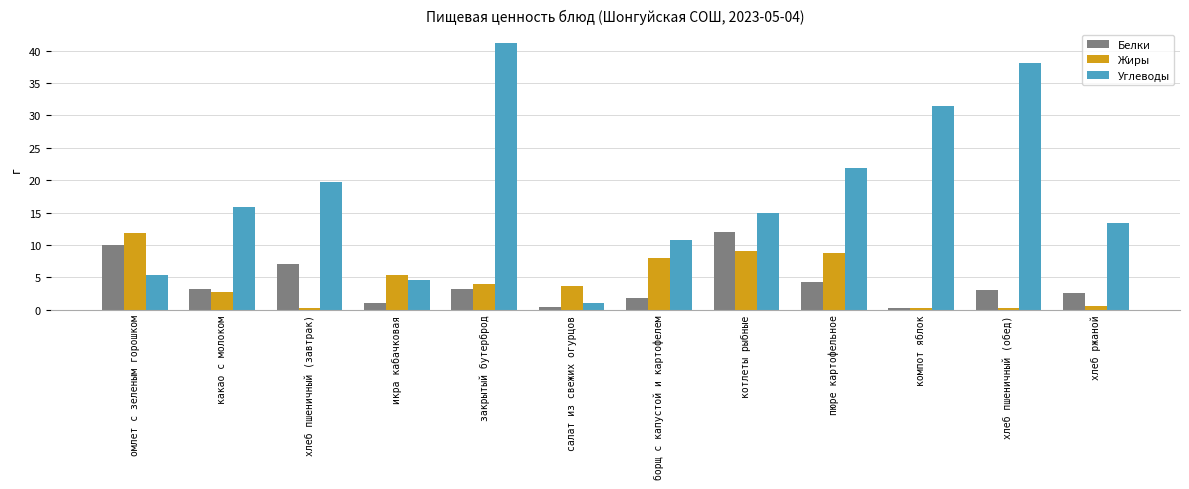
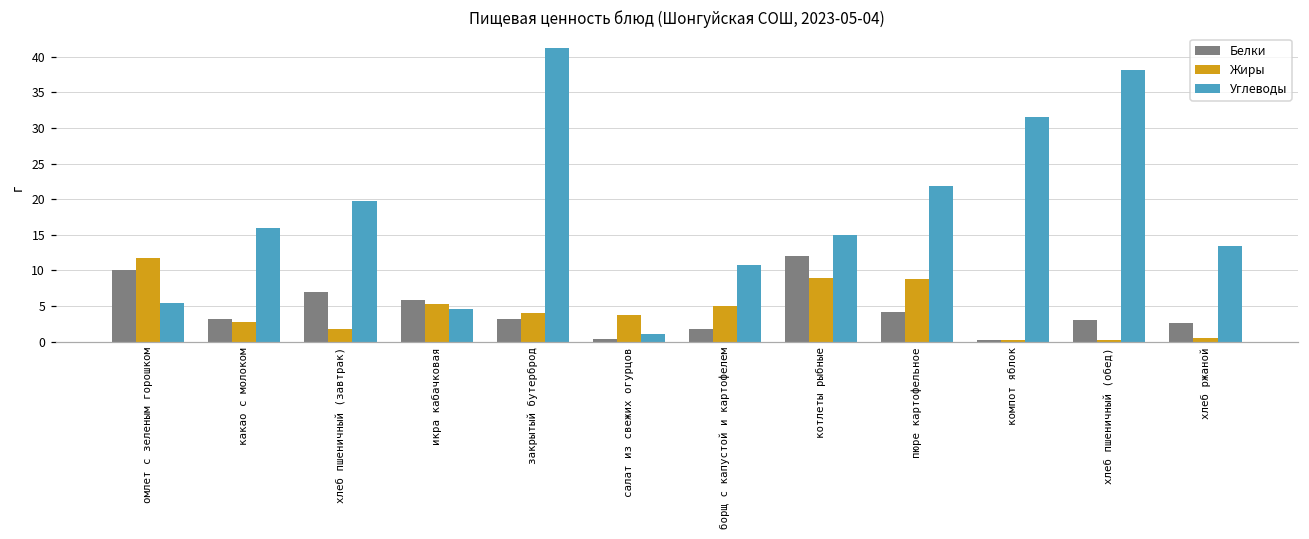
  {
    "Белки": {
      "омлет с зеленым горошком": 10,
      "какао с молоком": 3,
      "хлеб пшеничный (завтрак)": 7,
-     "икра кабачковая": 1,
+     "икра кабачковая": 6,
      "закрытый бутерброд": 3,
      "салат из свежих огурцов": 0,
      "борщ с капустой и картофелем": 2,
      "котлеты рыбные": 12,
      "пюре картофельное": 4,
      "хлеб пшеничный (обед)": 3,
      "хлеб ржаной": 3
    },
    "Жиры": {
      "омлет с зеленым горошком": 12,
      "какао с молоком": 3,
-     "хлеб пшеничный (завтрак)": 0,
+     "хлеб пшеничный (завтрак)": 2,
      "икра кабачковая": 5,
      "закрытый бутерброд": 4,
      "салат из свежих огурцов": 4,
-     "борщ с капустой и картофелем": 8,
+     "борщ с капустой и картофелем": 5,
      "котлеты рыбные": 9,
      "пюре картофельное": 9,
      "хлеб ржаной": 1
    },
    "Углеводы": {
      "омлет с зеленым горошком": 5,
      "какао с молоком": 16,
      "хлеб пшеничный (завтрак)": 20,
      "икра кабачковая": 5,
      "закрытый бутерброд": 41,
      "салат из свежих огурцов": 1,
      "борщ с капустой и картофелем": 11,
      "котлеты рыбные": 15,
      "пюре картофельное": 22,
      "компот яблок": 32,
      "хлеб пшеничный (обед)": 38,
      "хлеб ржаной": 13
    }
  }
